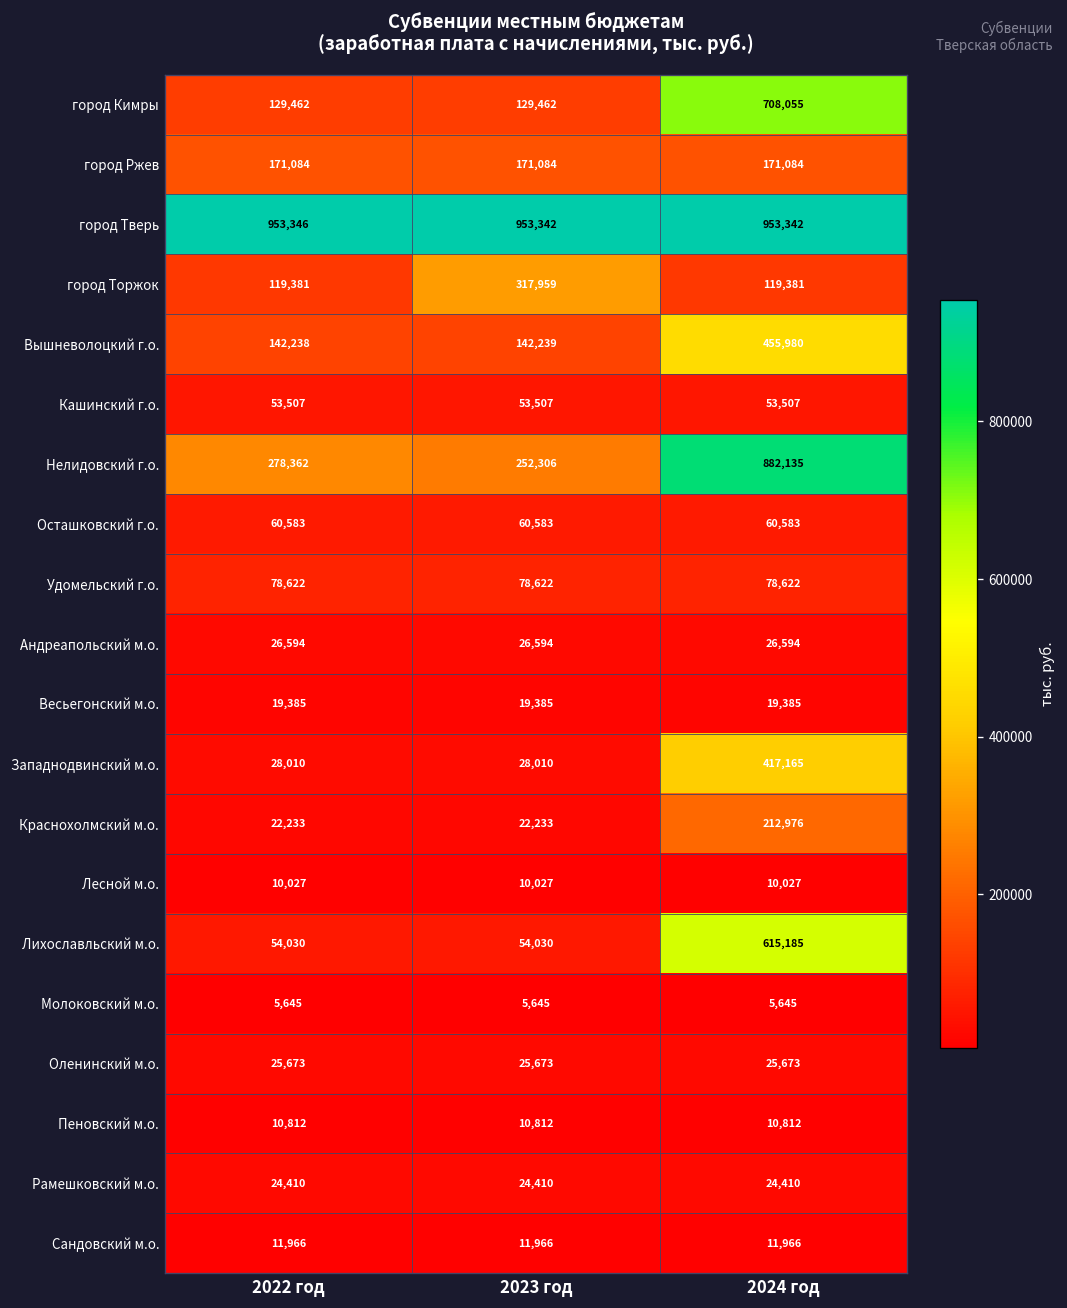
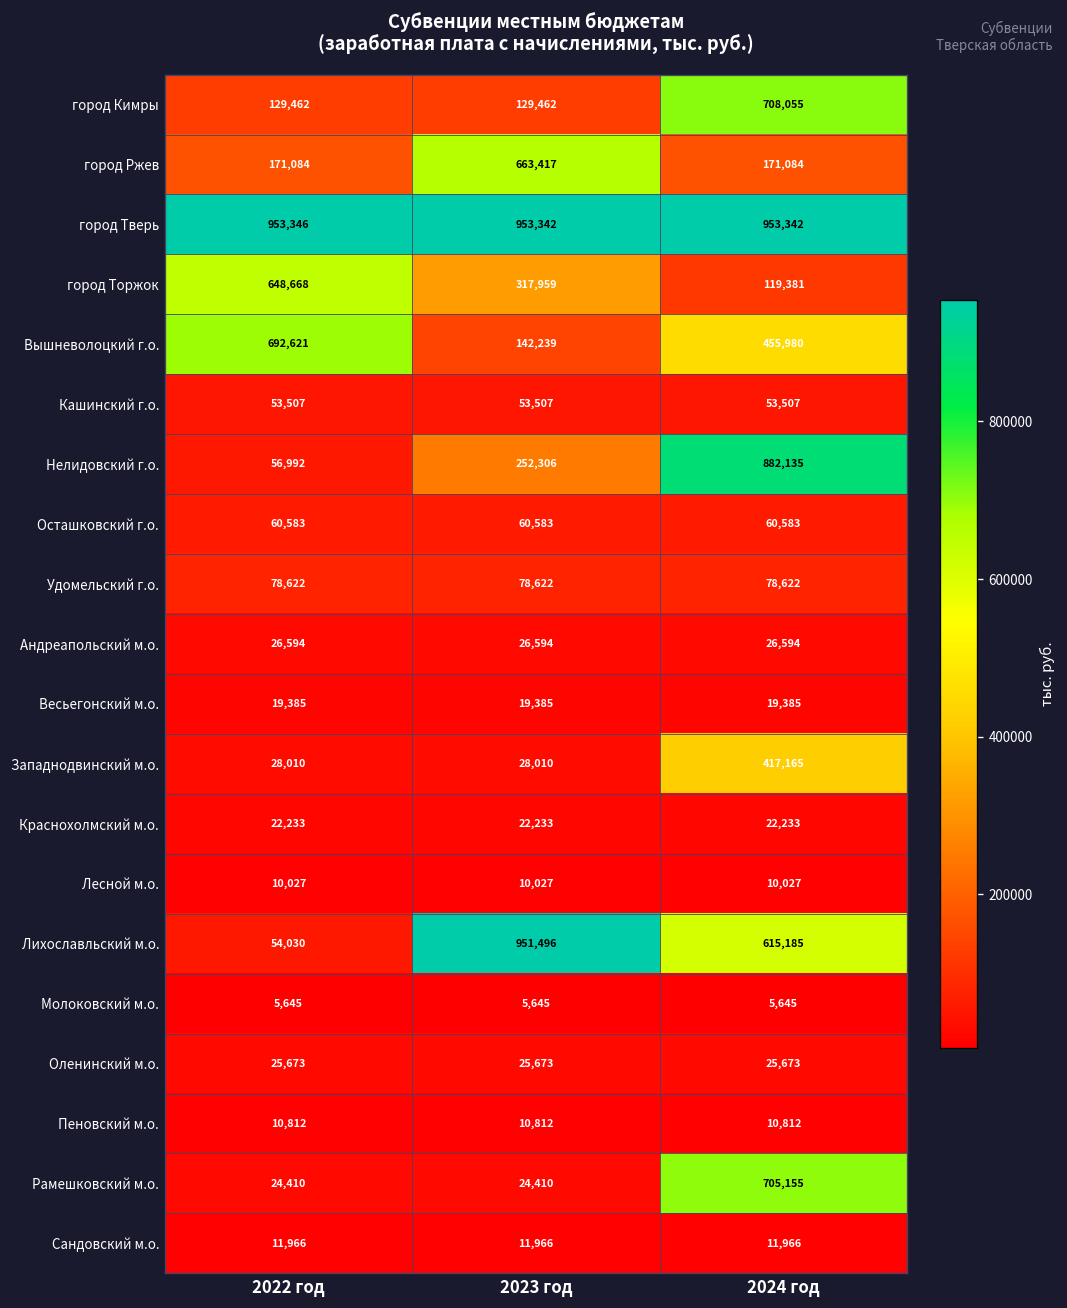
  {
    "город Кимры": {
      "2022 год": "129,462",
      "2023 год": "129,462",
      "2024 год": "708,055"
    },
    "город Ржев": {
      "2022 год": "171,084",
-     "2023 год": "171,084",
+     "2023 год": "663,417",
      "2024 год": "171,084"
    },
    "город Тверь": {
      "2022 год": "953,346",
      "2023 год": "953,342",
      "2024 год": "953,342"
    },
    "город Торжок": {
-     "2022 год": "119,381",
+     "2022 год": "648,668",
      "2023 год": "317,959",
      "2024 год": "119,381"
    },
    "Вышневолоцкий г.о.": {
-     "2022 год": "142,238",
+     "2022 год": "692,621",
      "2023 год": "142,239",
      "2024 год": "455,980"
    },
    "Кашинский г.о.": {
      "2022 год": "53,507",
      "2023 год": "53,507",
      "2024 год": "53,507"
    },
    "Нелидовский г.о.": {
-     "2022 год": "278,362",
+     "2022 год": "56,992",
      "2023 год": "252,306",
      "2024 год": "882,135"
    },
    "Осташковский г.о.": {
      "2022 год": "60,583",
      "2023 год": "60,583",
      "2024 год": "60,583"
    },
    "Удомельский г.о.": {
      "2022 год": "78,622",
      "2023 год": "78,622",
      "2024 год": "78,622"
    },
    "Андреапольский м.о.": {
      "2022 год": "26,594",
      "2023 год": "26,594",
      "2024 год": "26,594"
    },
    "Весьегонский м.о.": {
      "2022 год": "19,385",
      "2023 год": "19,385",
      "2024 год": "19,385"
    },
    "Западнодвинский м.о.": {
      "2022 год": "28,010",
      "2023 год": "28,010",
      "2024 год": "417,165"
    },
    "Краснохолмский м.о.": {
      "2022 год": "22,233",
      "2023 год": "22,233",
-     "2024 год": "212,976"
+     "2024 год": "22,233"
    },
    "Лесной м.о.": {
      "2022 год": "10,027",
      "2023 год": "10,027",
      "2024 год": "10,027"
    },
    "Лихославльский м.о.": {
      "2022 год": "54,030",
-     "2023 год": "54,030",
+     "2023 год": "951,496",
      "2024 год": "615,185"
    },
    "Молоковский м.о.": {
      "2022 год": "5,645",
      "2023 год": "5,645",
      "2024 год": "5,645"
    },
    "Оленинский м.о.": {
      "2022 год": "25,673",
      "2023 год": "25,673",
      "2024 год": "25,673"
    },
    "Пеновский м.о.": {
      "2022 год": "10,812",
      "2023 год": "10,812",
      "2024 год": "10,812"
    },
    "Рамешковский м.о.": {
      "2022 год": "24,410",
      "2023 год": "24,410",
-     "2024 год": "24,410"
+     "2024 год": "705,155"
    },
    "Сандовский м.о.": {
      "2022 год": "11,966",
      "2023 год": "11,966",
      "2024 год": "11,966"
    }
  }
